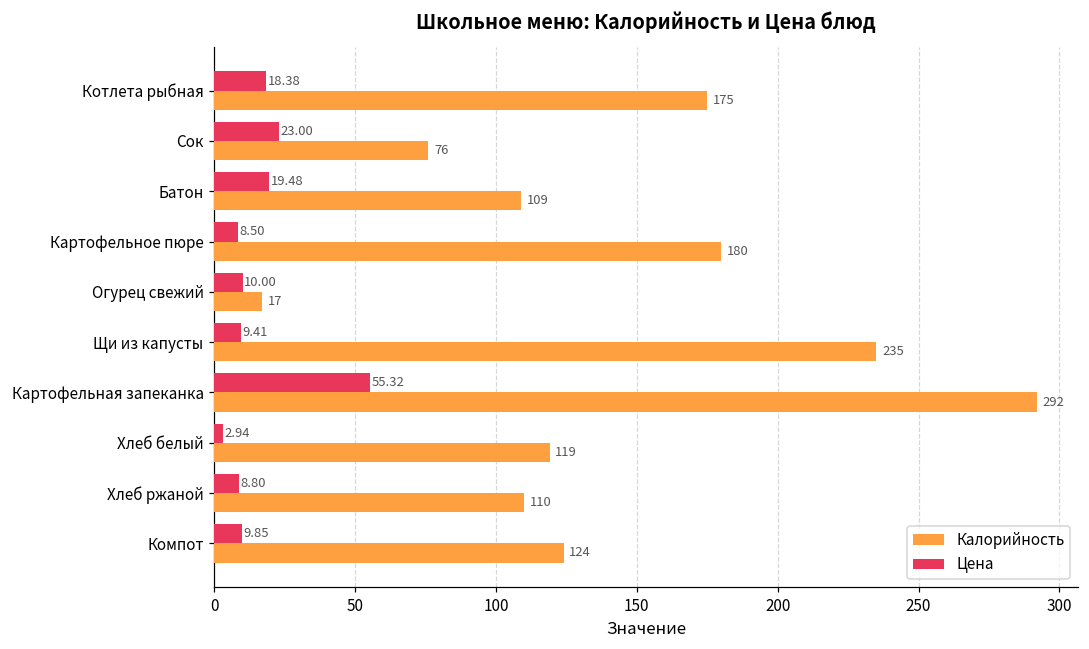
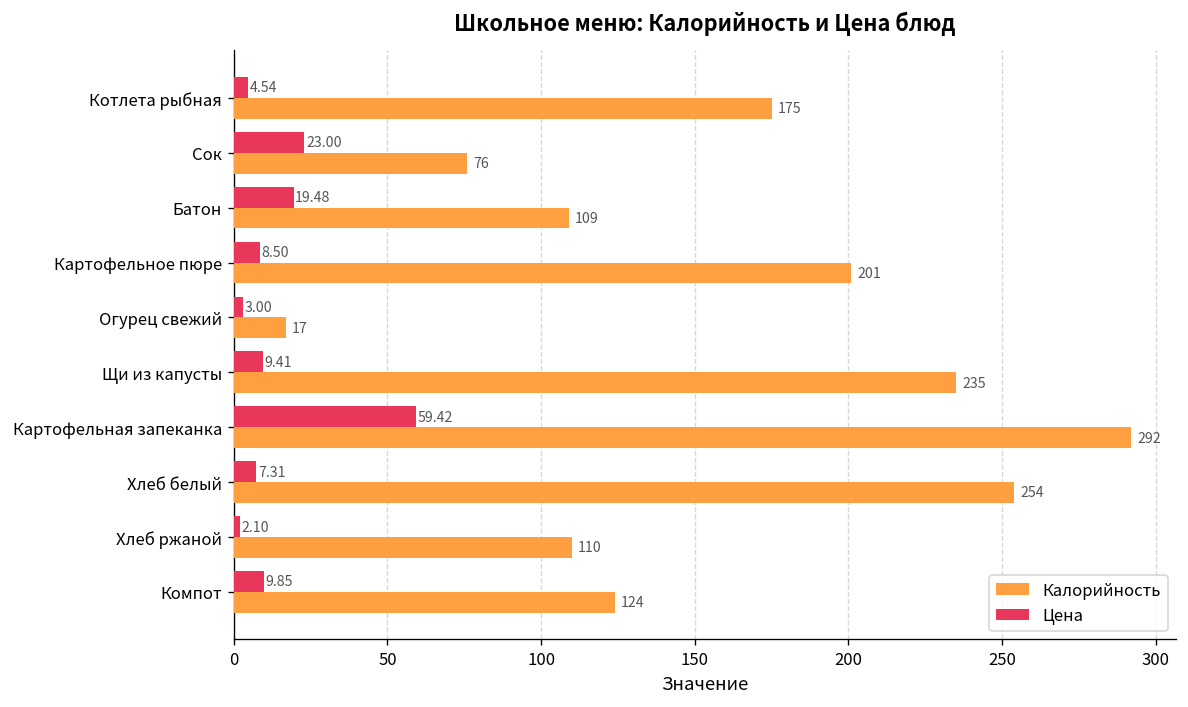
  {
    "Калорийность": {
      "Котлета рыбная": 175,
      "Сок": 76,
      "Батон": 109,
-     "Картофельное пюре": 180,
+     "Картофельное пюре": 201,
      "Огурец свежий": 17,
      "Щи из капусты": 235,
      "Картофельная запеканка": 292,
-     "Хлеб белый": 119,
+     "Хлеб белый": 254,
      "Хлеб ржаной": 110,
      "Компот": 124
    },
    "Цена": {
-     "Котлета рыбная": 18.38,
+     "Котлета рыбная": 4.54,
      "Сок": 23.00,
      "Батон": 19.48,
      "Картофельное пюре": 8.50,
-     "Огурец свежий": 10.00,
+     "Огурец свежий": 3.00,
      "Щи из капусты": 9.41,
-     "Картофельная запеканка": 55.32,
-     "Хлеб белый": 2.94,
-     "Хлеб ржаной": 8.80,
+     "Картофельная запеканка": 59.42,
+     "Хлеб белый": 7.31,
+     "Хлеб ржаной": 2.10,
      "Компот": 9.85
    }
  }
